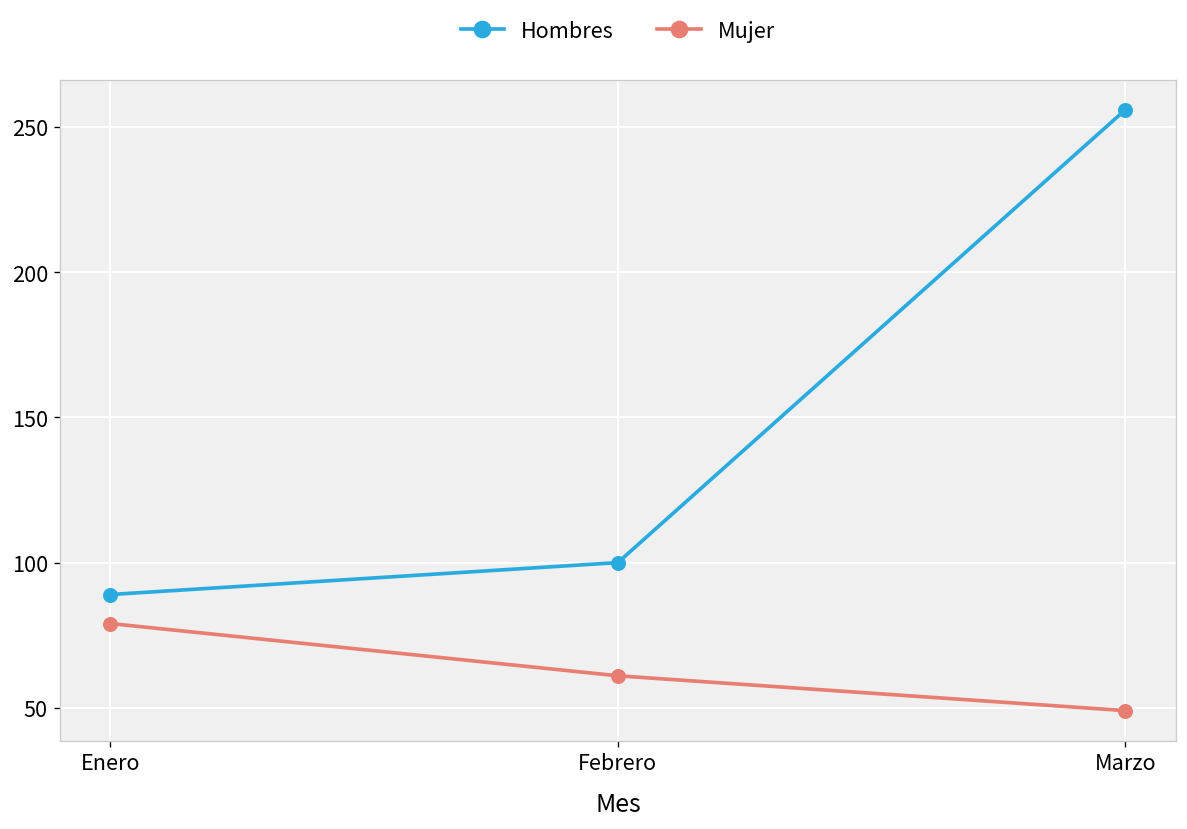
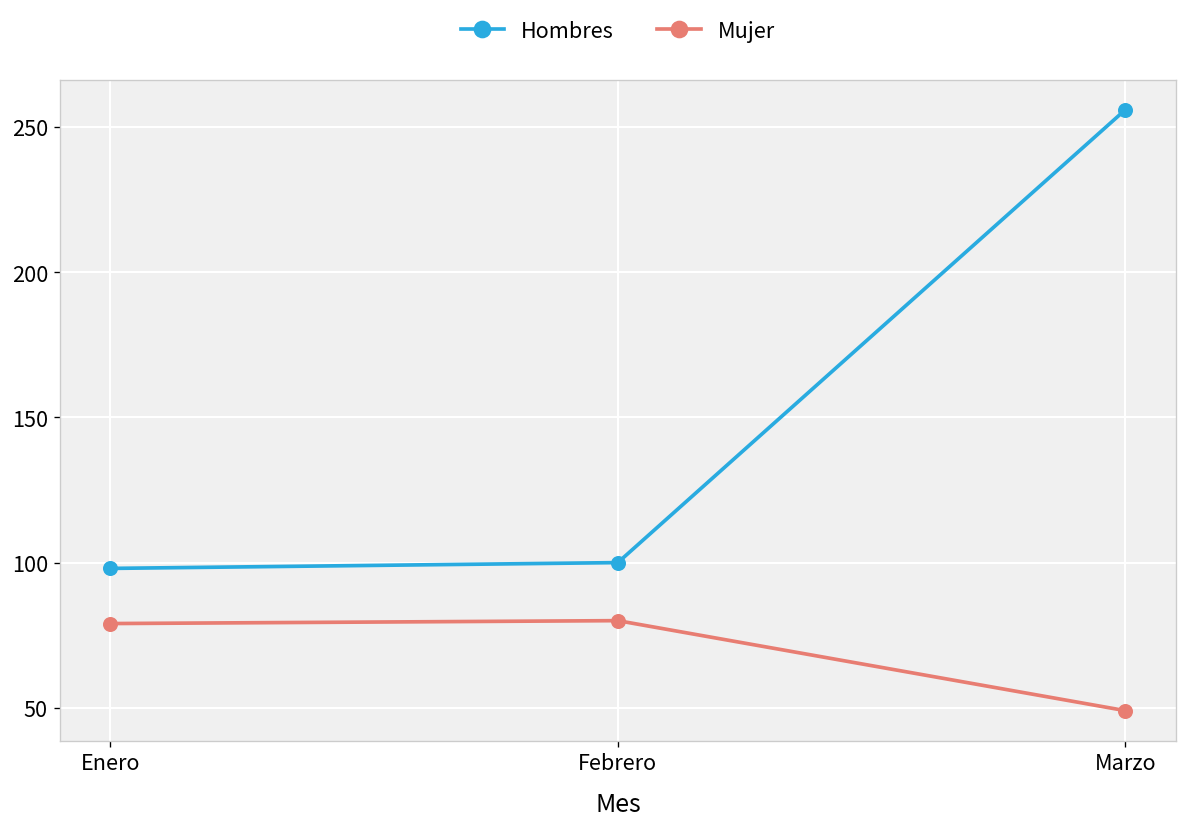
  {
    "Hombres": {
-     "Enero": 89,
+     "Enero": 98,
      "Febrero": 100,
      "Marzo": 256
    },
    "Mujer": {
      "Enero": 79,
-     "Febrero": 61,
+     "Febrero": 80,
      "Marzo": 49
    }
  }
